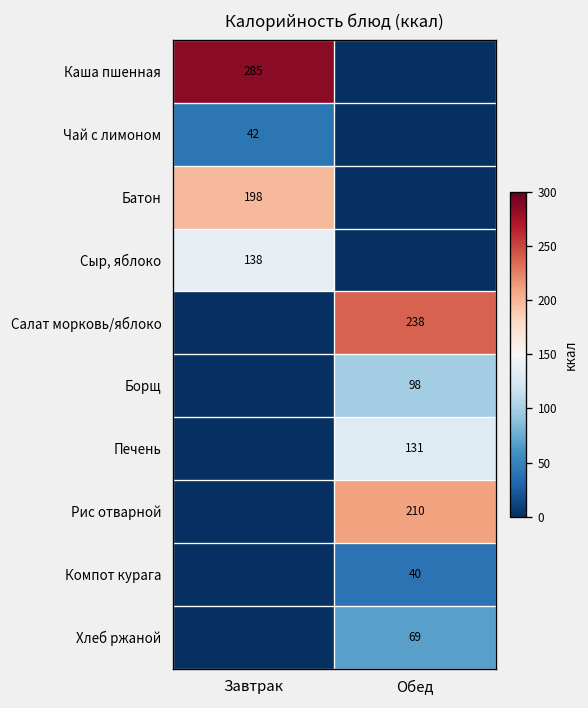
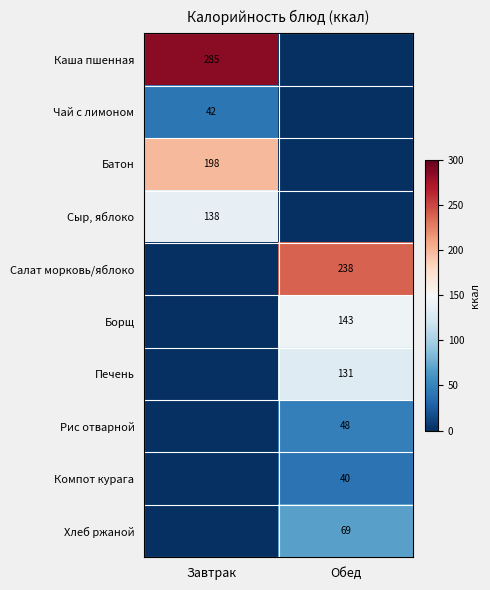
  {
    "Каша пшенная": {
      "Завтрак": 285
    },
    "Чай с лимоном": {
      "Завтрак": 42
    },
    "Батон": {
      "Завтрак": 198
    },
    "Сыр, яблоко": {
      "Завтрак": 138
    },
    "Салат морковь/яблоко": {
      "Обед": 238
    },
    "Борщ": {
-     "Обед": 98
+     "Обед": 143
    },
    "Печень": {
      "Обед": 131
    },
    "Рис отварной": {
-     "Обед": 210
+     "Обед": 48
    },
    "Компот курага": {
      "Обед": 40
    },
    "Хлеб ржаной": {
      "Обед": 69
    }
  }
